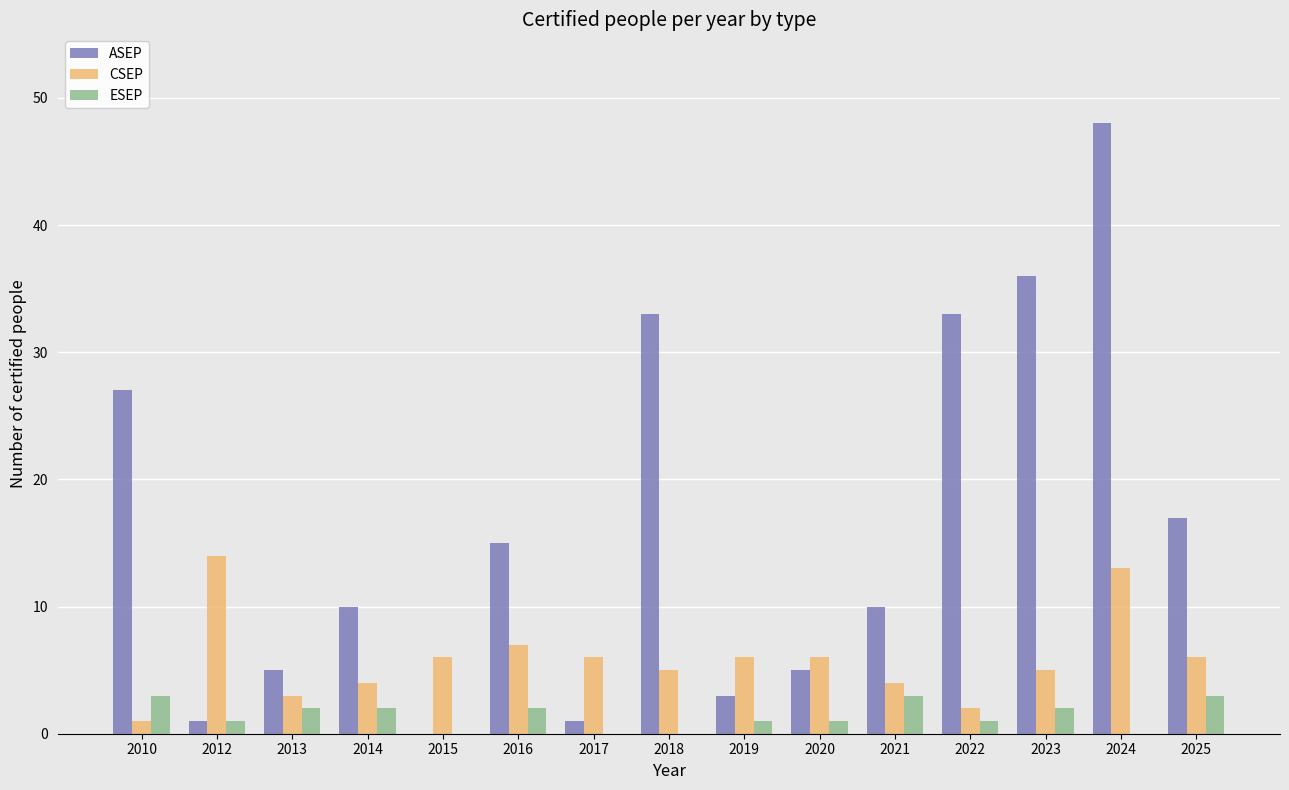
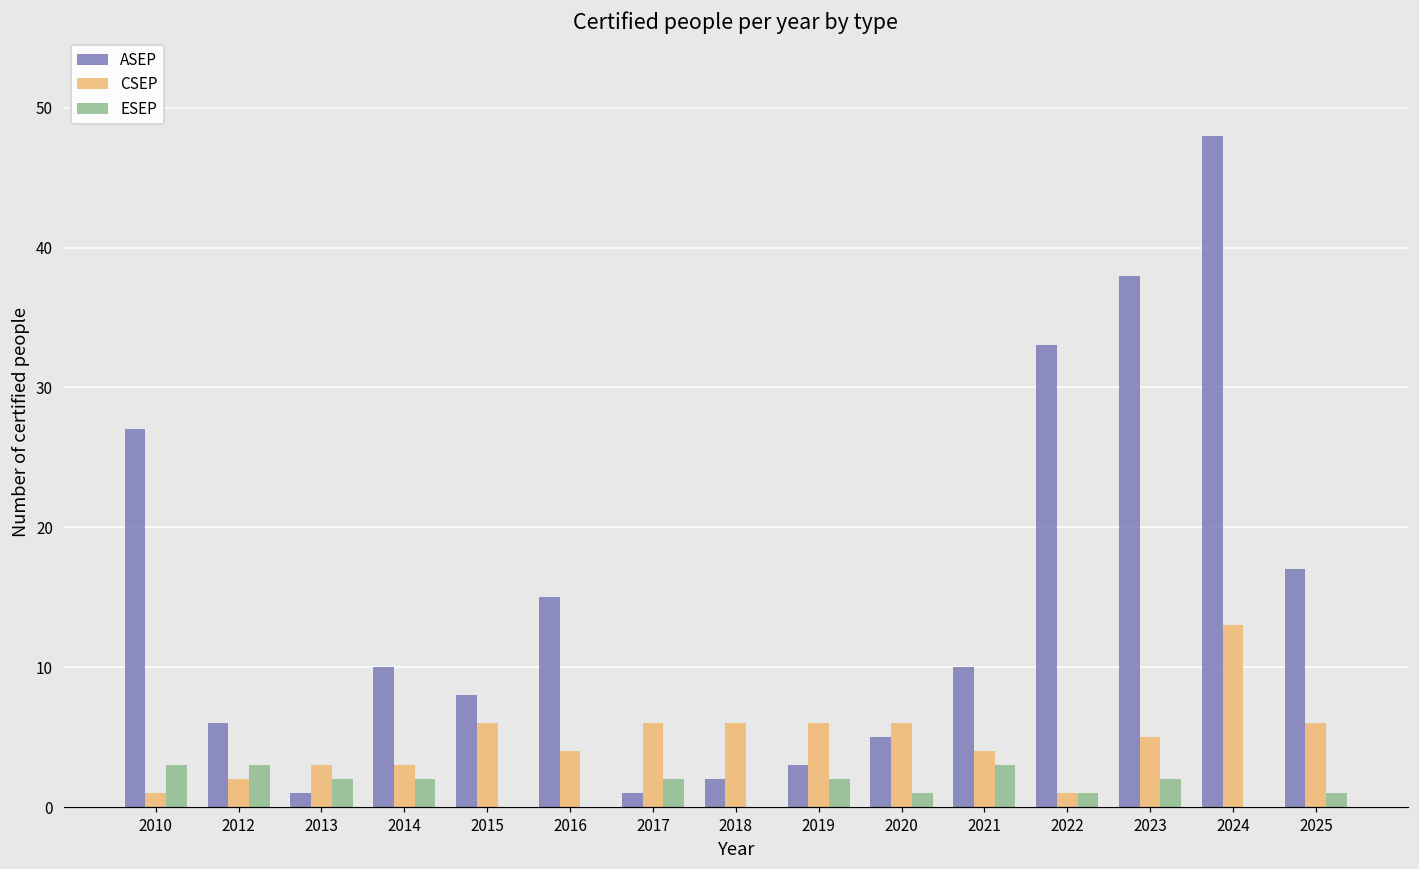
  {
    "ASEP": {
      "2010": 27,
-     "2012": 1,
-     "2013": 5,
+     "2012": 6,
+     "2013": 1,
      "2014": 10,
-     "2015": 0,
+     "2015": 8,
      "2016": 15,
      "2017": 1,
-     "2018": 33,
+     "2018": 2,
      "2019": 3,
      "2020": 5,
      "2021": 10,
      "2022": 33,
-     "2023": 36,
+     "2023": 38,
      "2024": 48,
      "2025": 17
    },
    "CSEP": {
      "2010": 1,
-     "2012": 14,
+     "2012": 2,
      "2013": 3,
-     "2014": 4,
+     "2014": 3,
      "2015": 6,
-     "2016": 7,
+     "2016": 4,
      "2017": 6,
-     "2018": 5,
+     "2018": 6,
      "2019": 6,
      "2020": 6,
      "2021": 4,
-     "2022": 2,
+     "2022": 1,
      "2023": 5,
      "2024": 13,
      "2025": 6
    },
    "ESEP": {
      "2010": 3,
-     "2012": 1,
+     "2012": 3,
      "2013": 2,
      "2014": 2,
      "2015": 0,
-     "2016": 2,
-     "2017": 0,
+     "2016": 0,
+     "2017": 2,
      "2018": 0,
-     "2019": 1,
+     "2019": 2,
      "2020": 1,
      "2021": 3,
      "2022": 1,
      "2023": 2,
      "2024": 0,
-     "2025": 3
+     "2025": 1
    }
  }
